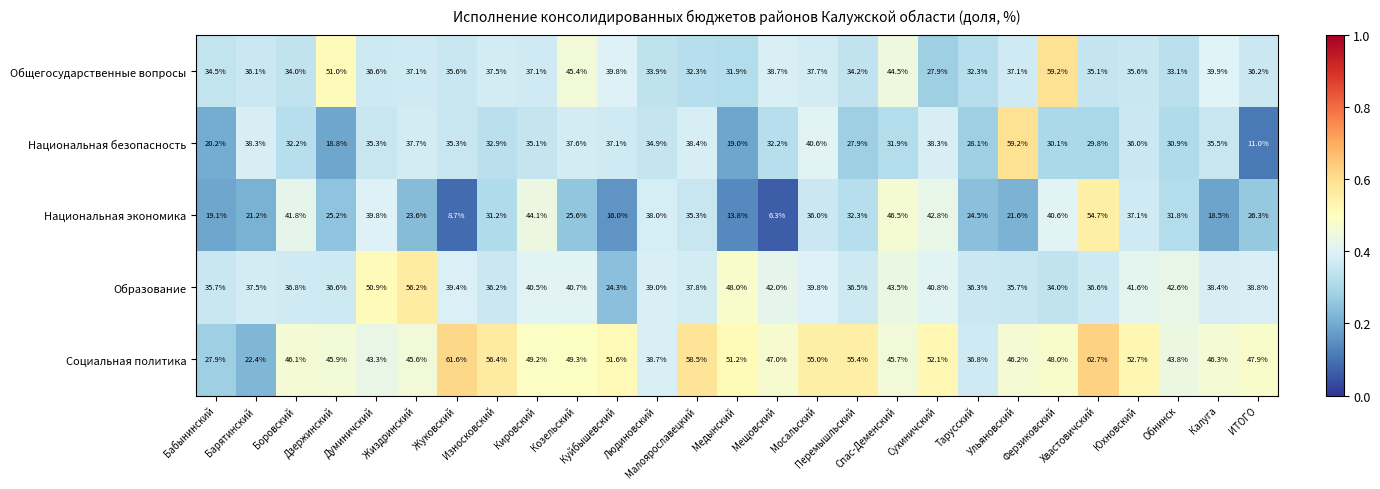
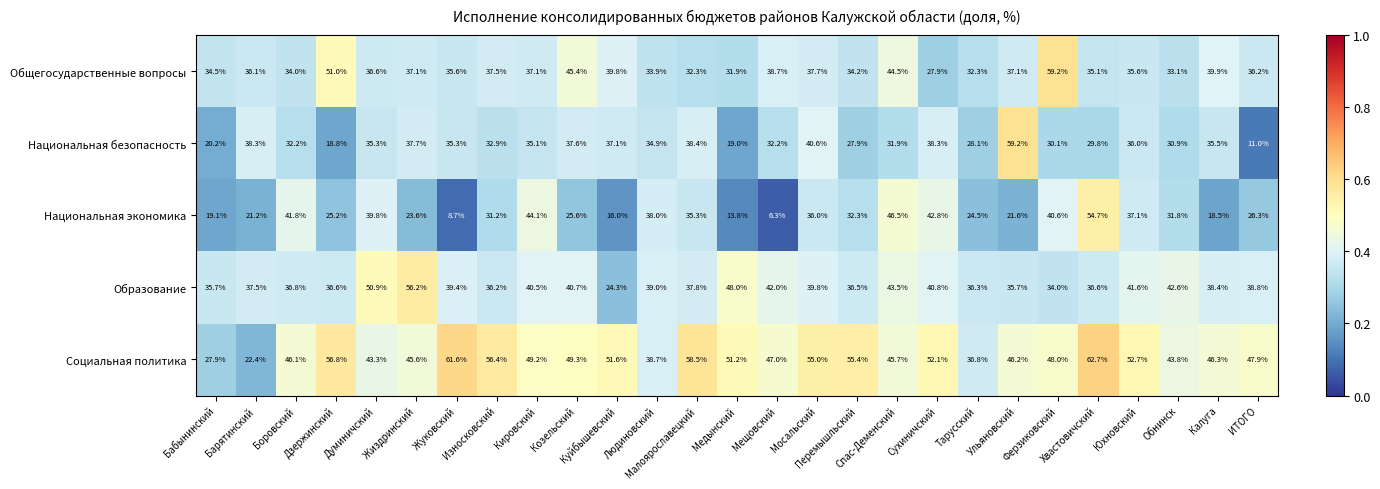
  {
    "Общегосударственные вопросы": {
      "Бабынинский": "34.5%",
      "Барятинский": "36.1%",
      "Боровский": "34.0%",
      "Дзержинский": "51.0%",
      "Думиничский": "36.6%",
      "Жиздринский": "37.1%",
      "Жуковский": "35.6%",
      "Износковский": "37.5%",
      "Кировский": "37.1%",
      "Козельский": "45.4%",
      "Куйбышевский": "39.8%",
      "Людиновский": "33.9%",
      "Малоярославецкий": "32.3%",
      "Медынский": "31.9%",
      "Мещовский": "38.7%",
      "Мосальский": "37.7%",
      "Перемышльский": "34.2%",
      "Спас-Деменский": "44.5%",
      "Сухиничский": "27.9%",
      "Тарусский": "32.3%",
      "Ульяновский": "37.1%",
      "Ферзиковский": "59.2%",
      "Хвастовичский": "35.1%",
      "Юхновский": "35.6%",
      "Обнинск": "33.1%",
      "Калуга": "39.9%",
      "ИТОГО": "36.2%"
    },
    "Национальная безопасность": {
      "Бабынинский": "20.2%",
      "Барятинский": "38.3%",
      "Боровский": "32.2%",
      "Дзержинский": "18.8%",
      "Думиничский": "35.3%",
      "Жиздринский": "37.7%",
      "Жуковский": "35.3%",
      "Износковский": "32.9%",
      "Кировский": "35.1%",
      "Козельский": "37.6%",
      "Куйбышевский": "37.1%",
      "Людиновский": "34.9%",
      "Малоярославецкий": "38.4%",
      "Медынский": "19.0%",
      "Мещовский": "32.2%",
      "Мосальский": "40.6%",
      "Перемышльский": "27.9%",
      "Спас-Деменский": "31.9%",
      "Сухиничский": "38.3%",
      "Тарусский": "28.1%",
      "Ульяновский": "59.2%",
      "Ферзиковский": "30.1%",
      "Хвастовичский": "29.8%",
      "Юхновский": "36.0%",
      "Обнинск": "30.9%",
      "Калуга": "35.5%",
      "ИТОГО": "11.0%"
    },
    "Национальная экономика": {
      "Бабынинский": "19.1%",
      "Барятинский": "21.2%",
      "Боровский": "41.8%",
      "Дзержинский": "25.2%",
      "Думиничский": "39.8%",
      "Жиздринский": "23.6%",
      "Жуковский": "8.7%",
      "Износковский": "31.2%",
      "Кировский": "44.1%",
      "Козельский": "25.6%",
      "Куйбышевский": "16.0%",
      "Людиновский": "38.0%",
      "Малоярославецкий": "35.3%",
      "Медынский": "13.8%",
      "Мещовский": "6.3%",
      "Мосальский": "36.0%",
      "Перемышльский": "32.3%",
      "Спас-Деменский": "46.5%",
      "Сухиничский": "42.8%",
      "Тарусский": "24.5%",
      "Ульяновский": "21.6%",
      "Ферзиковский": "40.6%",
      "Хвастовичский": "54.7%",
      "Юхновский": "37.1%",
      "Обнинск": "31.8%",
      "Калуга": "18.5%",
      "ИТОГО": "26.3%"
    },
    "Образование": {
      "Бабынинский": "35.7%",
      "Барятинский": "37.5%",
      "Боровский": "36.8%",
      "Дзержинский": "36.6%",
      "Думиничский": "50.9%",
      "Жиздринский": "56.2%",
      "Жуковский": "39.4%",
      "Износковский": "36.2%",
      "Кировский": "40.5%",
      "Козельский": "40.7%",
      "Куйбышевский": "24.3%",
      "Людиновский": "39.0%",
      "Малоярославецкий": "37.8%",
      "Медынский": "48.0%",
      "Мещовский": "42.0%",
      "Мосальский": "39.8%",
      "Перемышльский": "36.5%",
      "Спас-Деменский": "43.5%",
      "Сухиничский": "40.8%",
      "Тарусский": "36.3%",
      "Ульяновский": "35.7%",
      "Ферзиковский": "34.0%",
      "Хвастовичский": "36.6%",
      "Юхновский": "41.6%",
      "Обнинск": "42.6%",
      "Калуга": "38.4%",
      "ИТОГО": "38.8%"
    },
    "Социальная политика": {
      "Бабынинский": "27.9%",
      "Барятинский": "22.4%",
      "Боровский": "46.1%",
-     "Дзержинский": "45.9%",
+     "Дзержинский": "56.8%",
      "Думиничский": "43.3%",
      "Жиздринский": "45.6%",
      "Жуковский": "61.6%",
      "Износковский": "56.4%",
      "Кировский": "49.2%",
      "Козельский": "49.3%",
      "Куйбышевский": "51.6%",
      "Людиновский": "38.7%",
      "Малоярославецкий": "58.5%",
      "Медынский": "51.2%",
      "Мещовский": "47.0%",
      "Мосальский": "55.0%",
      "Перемышльский": "55.4%",
      "Спас-Деменский": "45.7%",
      "Сухиничский": "52.1%",
      "Тарусский": "36.8%",
      "Ульяновский": "46.2%",
      "Ферзиковский": "48.0%",
      "Хвастовичский": "62.7%",
      "Юхновский": "52.7%",
      "Обнинск": "43.8%",
      "Калуга": "46.3%",
      "ИТОГО": "47.9%"
    }
  }
